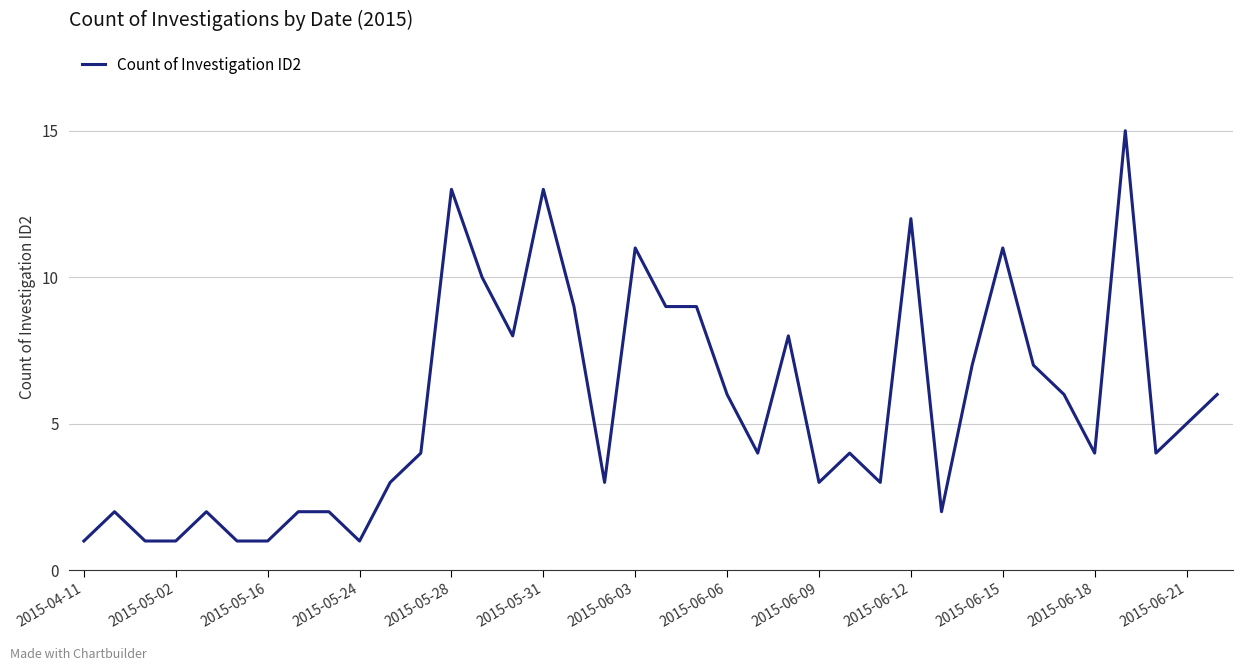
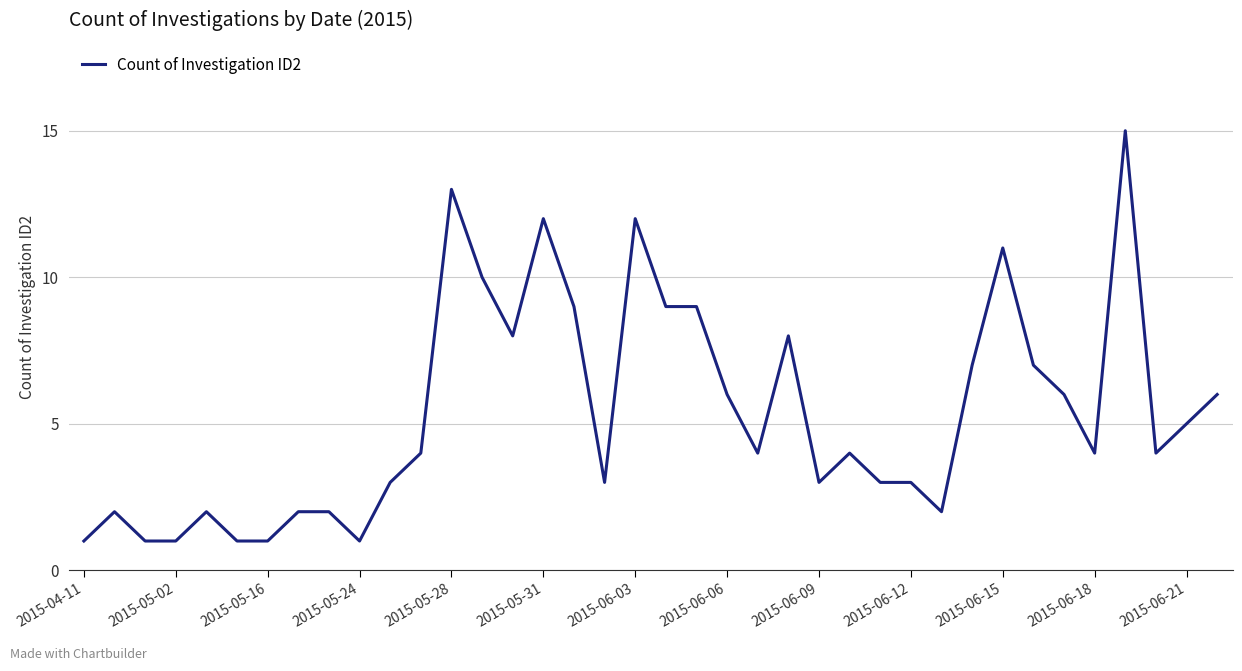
  {
    "2015-04-11": 1,
    "2015-05-02": 1,
    "2015-05-16": 1,
    "2015-05-24": 1,
    "2015-05-28": 13,
-   "2015-05-31": 13,
-   "2015-06-03": 11,
+   "2015-05-31": 12,
+   "2015-06-03": 12,
    "2015-06-06": 6,
    "2015-06-09": 3,
-   "2015-06-12": 12,
+   "2015-06-12": 3,
    "2015-06-15": 11,
    "2015-06-18": 4,
    "2015-06-21": 5
  }
